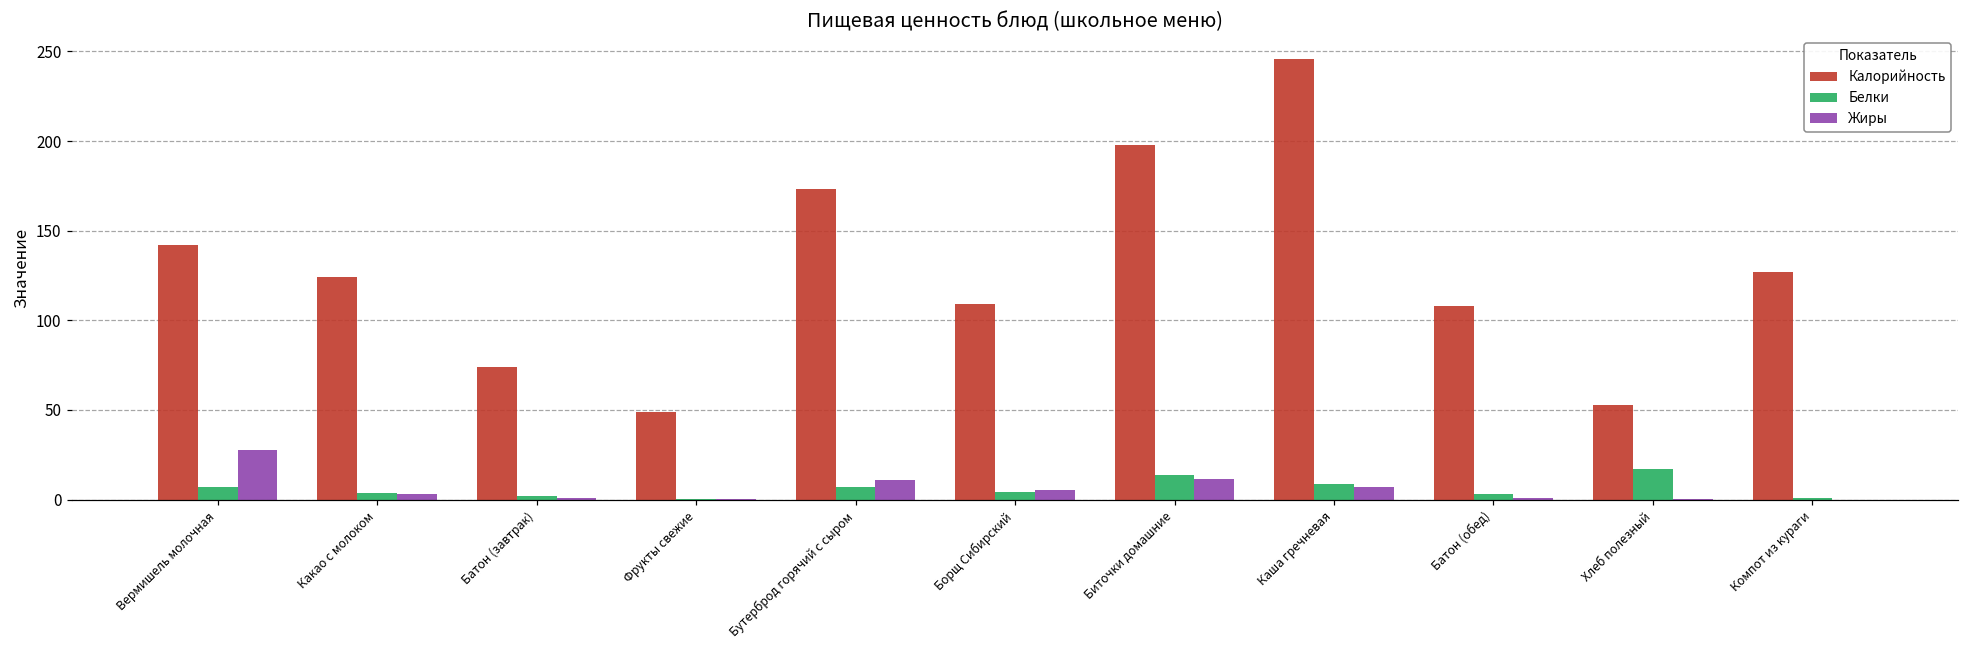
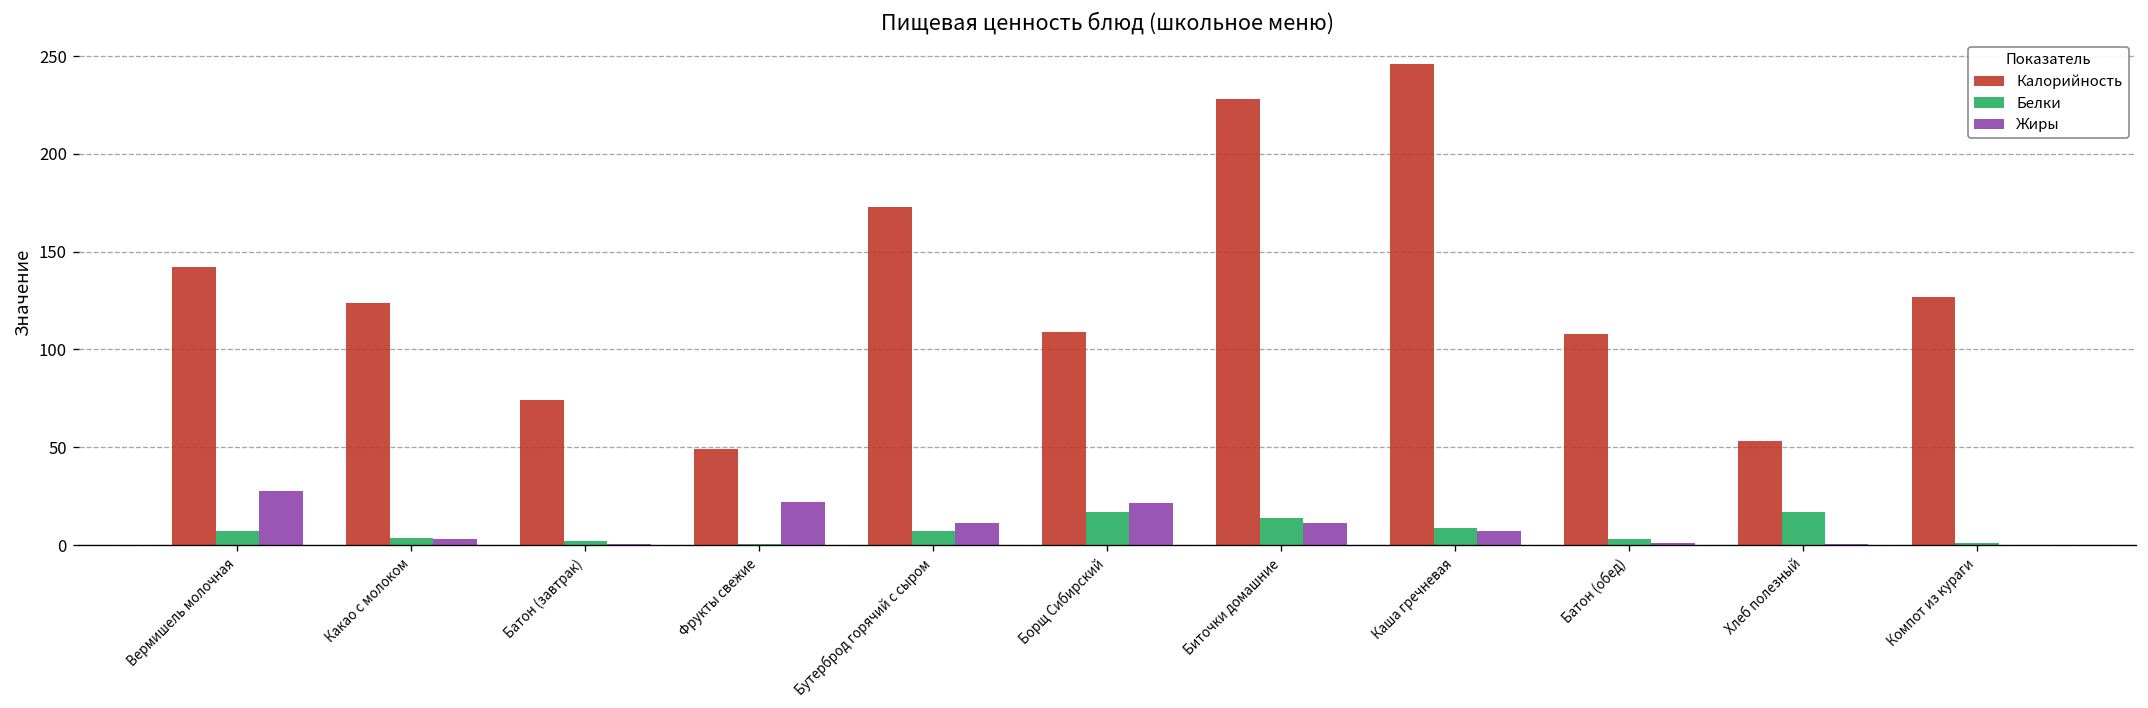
  {
    "Калорийность": {
      "Вермишель молочная": 142,
      "Какао с молоком": 124,
      "Батон (завтрак)": 74,
      "Фрукты свежие": 49,
      "Бутерброд горячий с сыром": 173,
      "Борщ Сибирский": 109,
-     "Биточки домашние": 198,
+     "Биточки домашние": 228,
      "Каша гречневая": 246,
      "Батон (обед)": 108,
      "Хлеб полезный": 53,
      "Компот из кураги": 127
    },
    "Белки": {
      "Вермишель молочная": 7,
      "Какао с молоком": 4,
      "Батон (завтрак)": 2,
      "Бутерброд горячий с сыром": 7,
-     "Борщ Сибирский": 4,
+     "Борщ Сибирский": 17,
      "Биточки домашние": 14,
      "Каша гречневая": 9,
      "Батон (обед)": 3,
      "Хлеб полезный": 17
    },
    "Жиры": {
      "Вермишель молочная": 28,
      "Какао с молоком": 3,
-     "Фрукты свежие": 0,
+     "Фрукты свежие": 22,
      "Бутерброд горячий с сыром": 11,
-     "Борщ Сибирский": 6,
+     "Борщ Сибирский": 21,
      "Биточки домашние": 11,
      "Каша гречневая": 7,
      "Компот из кураги": 0
    }
  }
